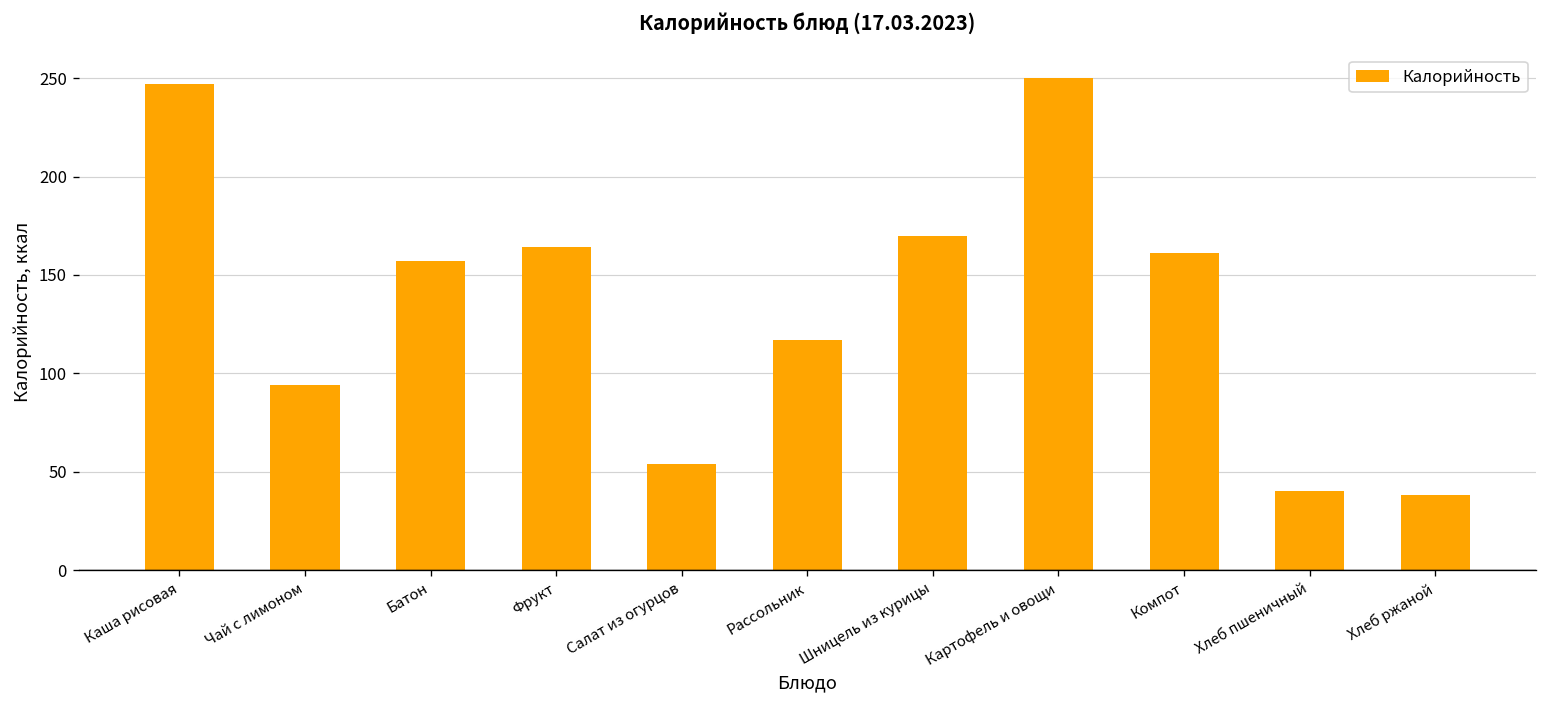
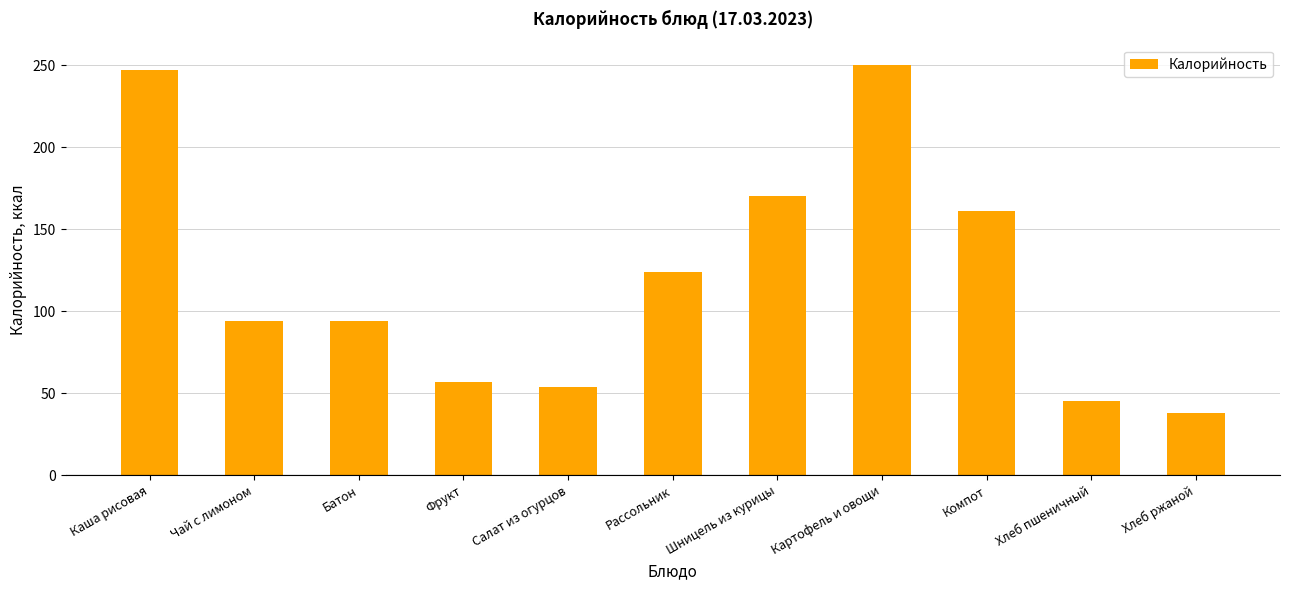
  {
    "Каша рисовая": 247,
    "Чай с лимоном": 94,
-   "Батон": 157,
-   "Фрукт": 164,
+   "Батон": 94,
+   "Фрукт": 57,
    "Салат из огурцов": 54,
-   "Рассольник": 117,
+   "Рассольник": 124,
    "Шницель из курицы": 170,
    "Картофель и овощи": 250,
    "Компот": 161,
-   "Хлеб пшеничный": 40,
+   "Хлеб пшеничный": 45,
    "Хлеб ржаной": 38
  }
